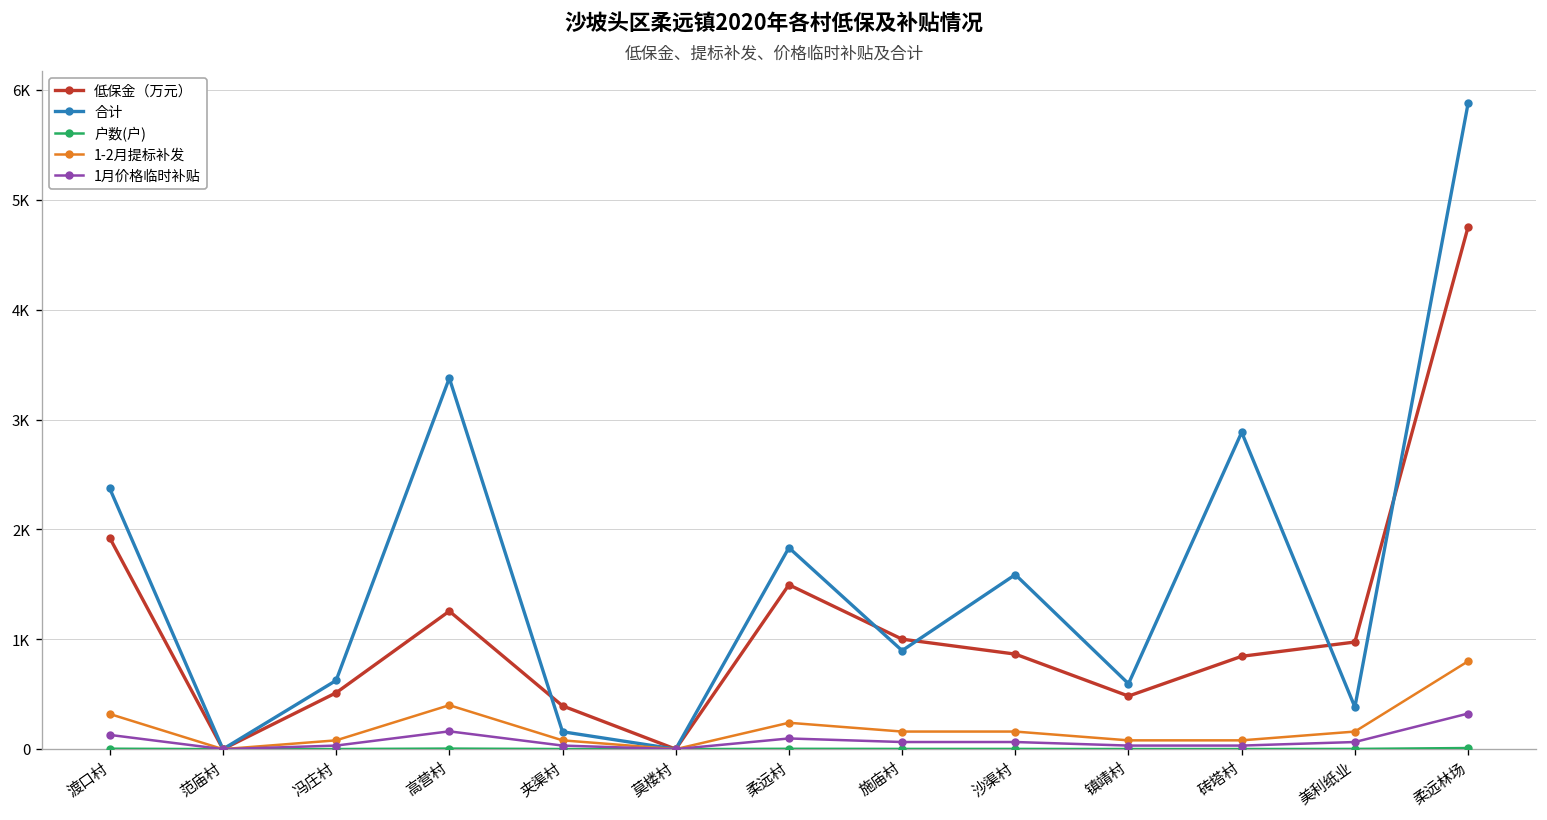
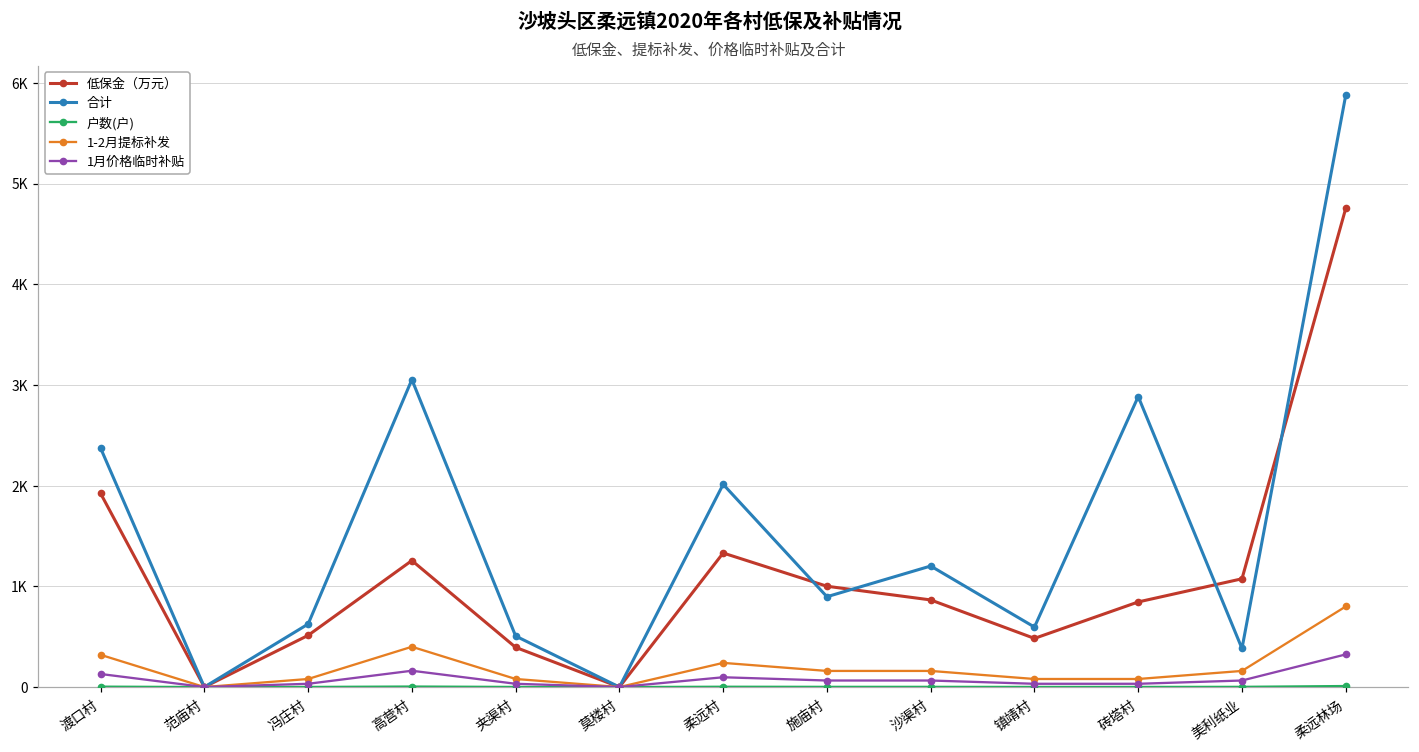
  {
    "低保金（万元）": {
      "渡口村": 1900,
      "冯庄村": 500,
      "高营村": 1300,
      "夹渠村": 400,
-     "柔远村": 1500,
+     "柔远村": 1300,
      "施庙村": 1000,
      "沙渠村": 900,
      "镇靖村": 500,
      "砖塔村": 800,
-     "美利纸业": 1000,
+     "美利纸业": 1100,
      "柔远林场": 4800
    },
    "合计": {
      "渡口村": 2400,
      "冯庄村": 600,
-     "高营村": 3400,
-     "夹渠村": 200,
-     "柔远村": 1800,
+     "高营村": 3100,
+     "夹渠村": 500,
+     "柔远村": 2000,
      "施庙村": 900,
-     "沙渠村": 1600,
+     "沙渠村": 1200,
      "镇靖村": 600,
      "砖塔村": 2900,
      "美利纸业": 400,
      "柔远林场": 5900
    },
    "户数(户)": {
      "渡口村": 0,
      "冯庄村": 0,
      "高营村": 0,
      "夹渠村": 0,
      "柔远村": 0,
      "施庙村": 0,
      "沙渠村": 0,
      "镇靖村": 0,
      "砖塔村": 0,
      "美利纸业": 0,
      "柔远林场": 0
    },
    "1-2月提标补发": {
      "渡口村": 300,
      "冯庄村": 100,
      "高营村": 400,
      "夹渠村": 100,
      "柔远村": 200,
      "施庙村": 200,
      "沙渠村": 200,
      "镇靖村": 100,
      "砖塔村": 100,
      "美利纸业": 200,
      "柔远林场": 800
    },
    "1月价格临时补贴": {
      "渡口村": 100,
      "冯庄村": 0,
      "高营村": 200,
      "夹渠村": 0,
      "柔远村": 100,
      "施庙村": 100,
      "沙渠村": 100,
      "镇靖村": 0,
      "砖塔村": 0,
      "美利纸业": 100,
      "柔远林场": 300
    }
  }
